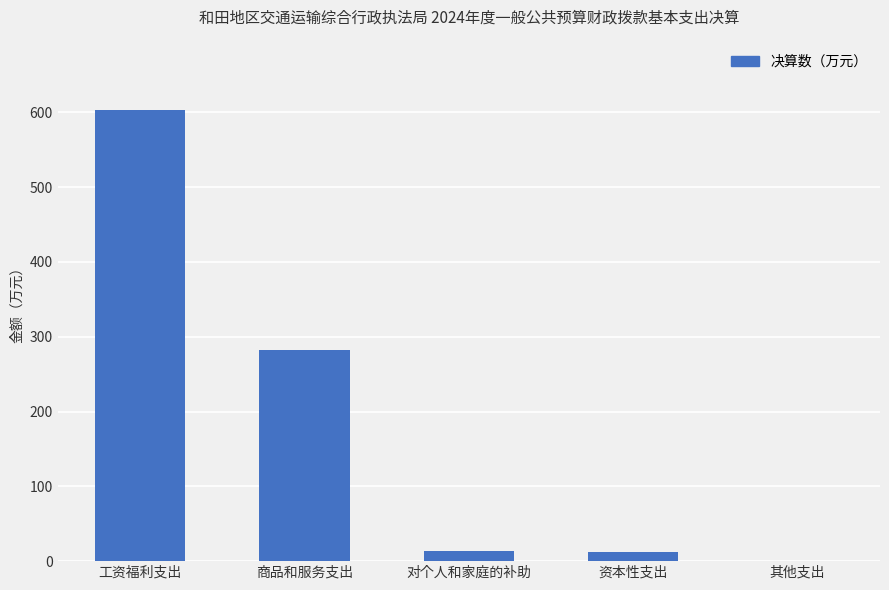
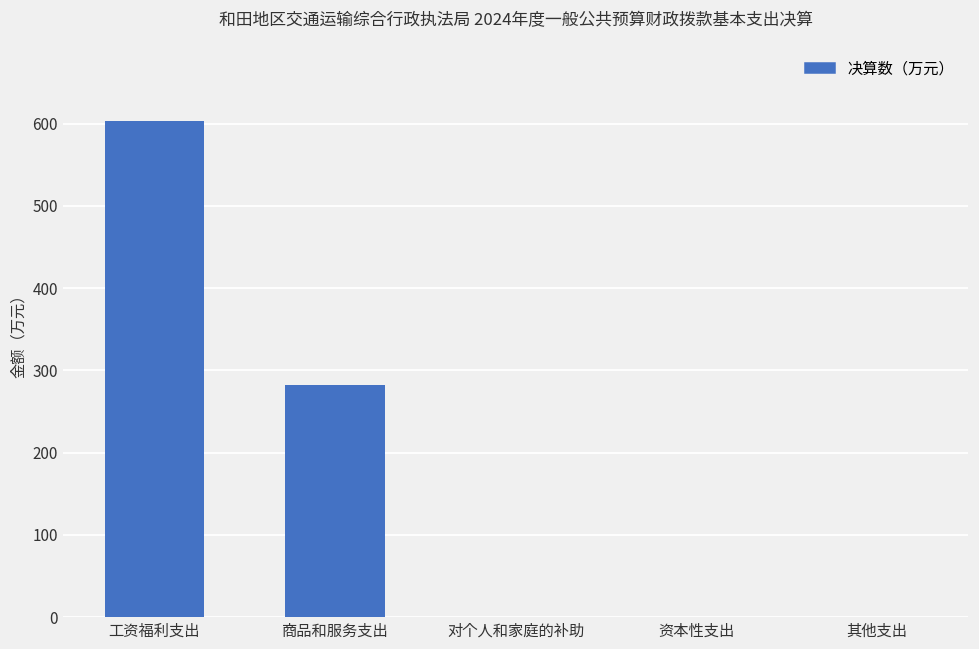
  {
    "工资福利支出": 600,
    "商品和服务支出": 280,
-   "对个人和家庭的补助": 10,
-   "资本性支出": 10,
+   "对个人和家庭的补助": 0,
+   "资本性支出": 0,
    "其他支出": 0
  }
